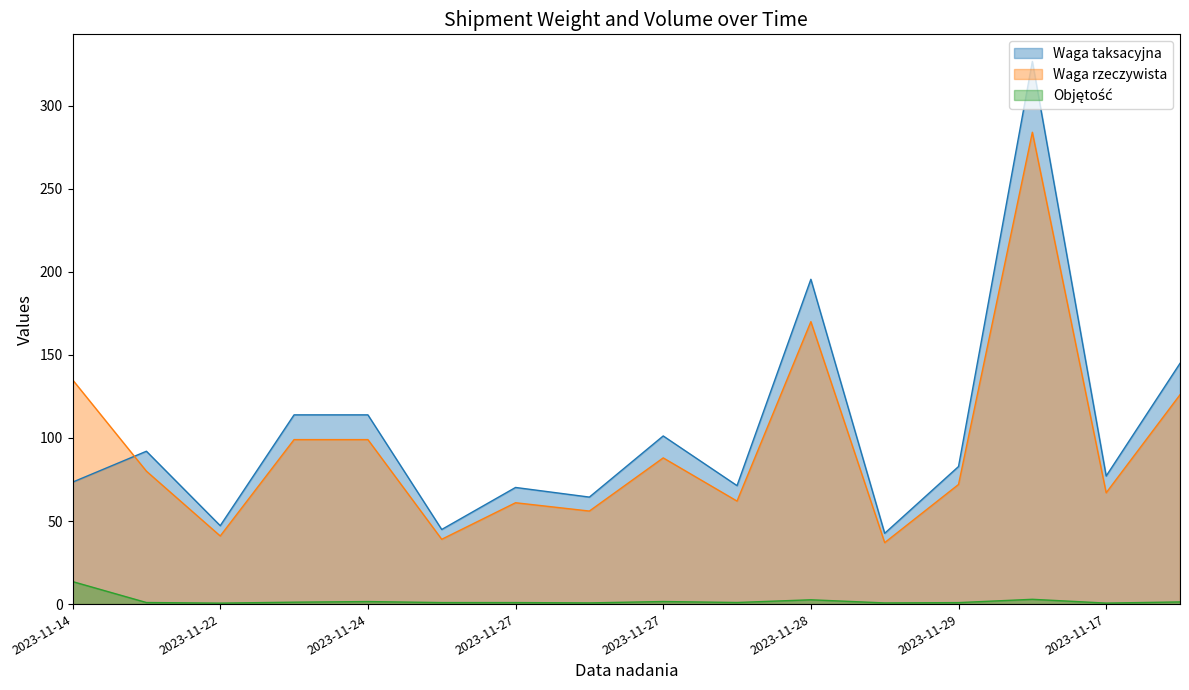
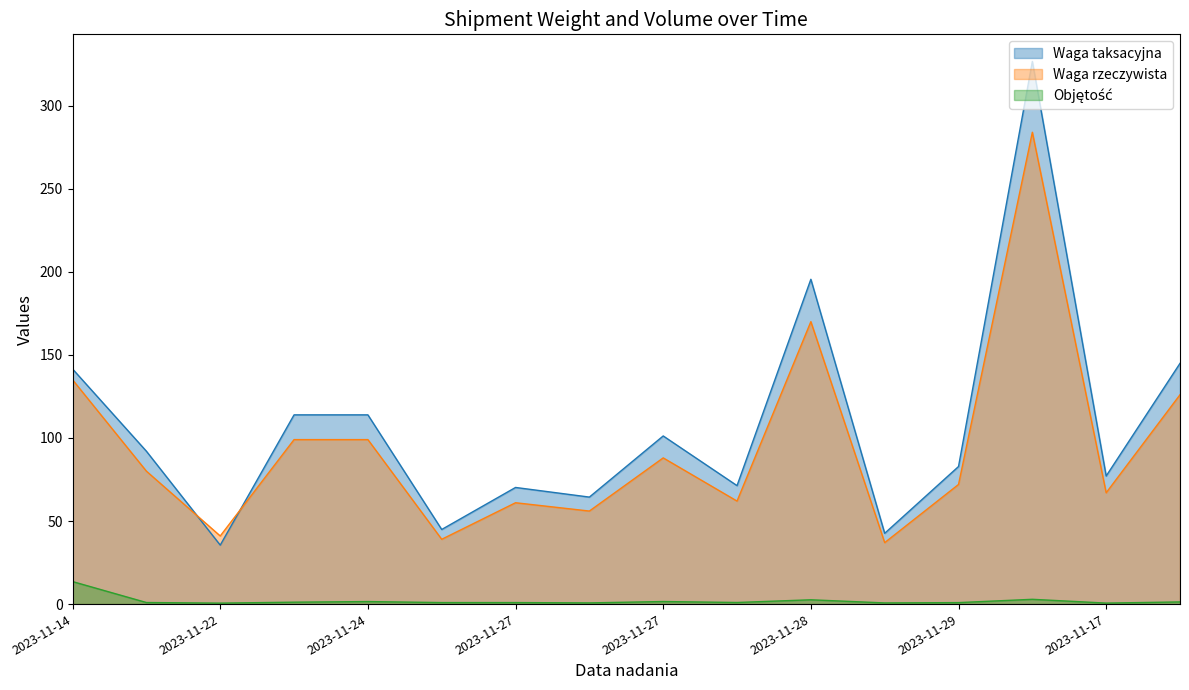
  {
    "Waga taksacyjna": {
-     "2023-11-14": 73,
-     "2023-11-22": 47
+     "2023-11-14": 142,
+     "2023-11-22": 36
    },
    "Waga rzeczywista": {
      "2023-11-14": 135,
      "2023-11-22": 41
    },
    "Objętość": {
      "2023-11-14": 14,
      "2023-11-22": 1
    }
  }
